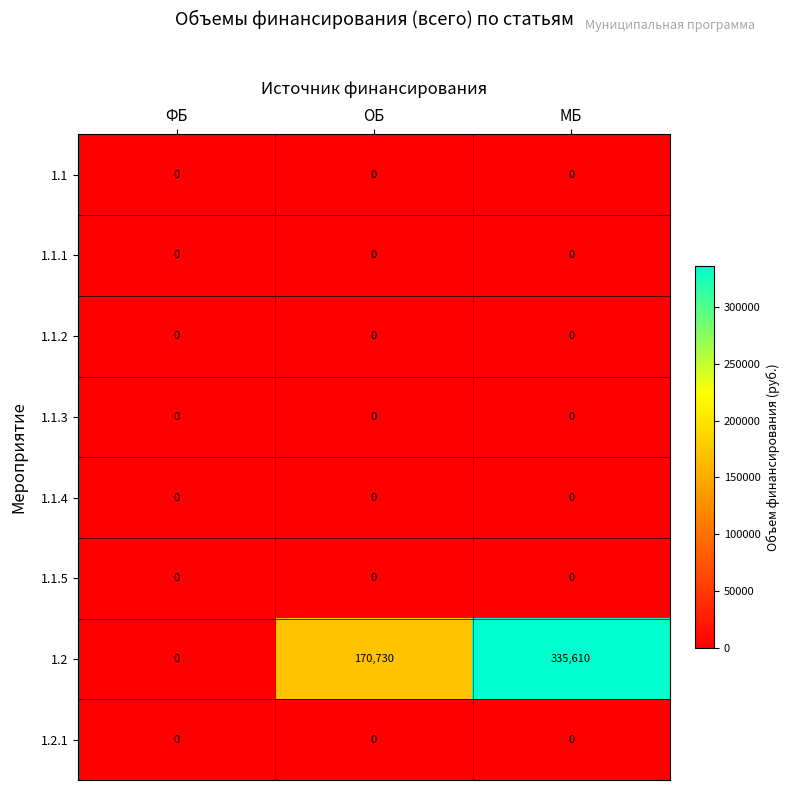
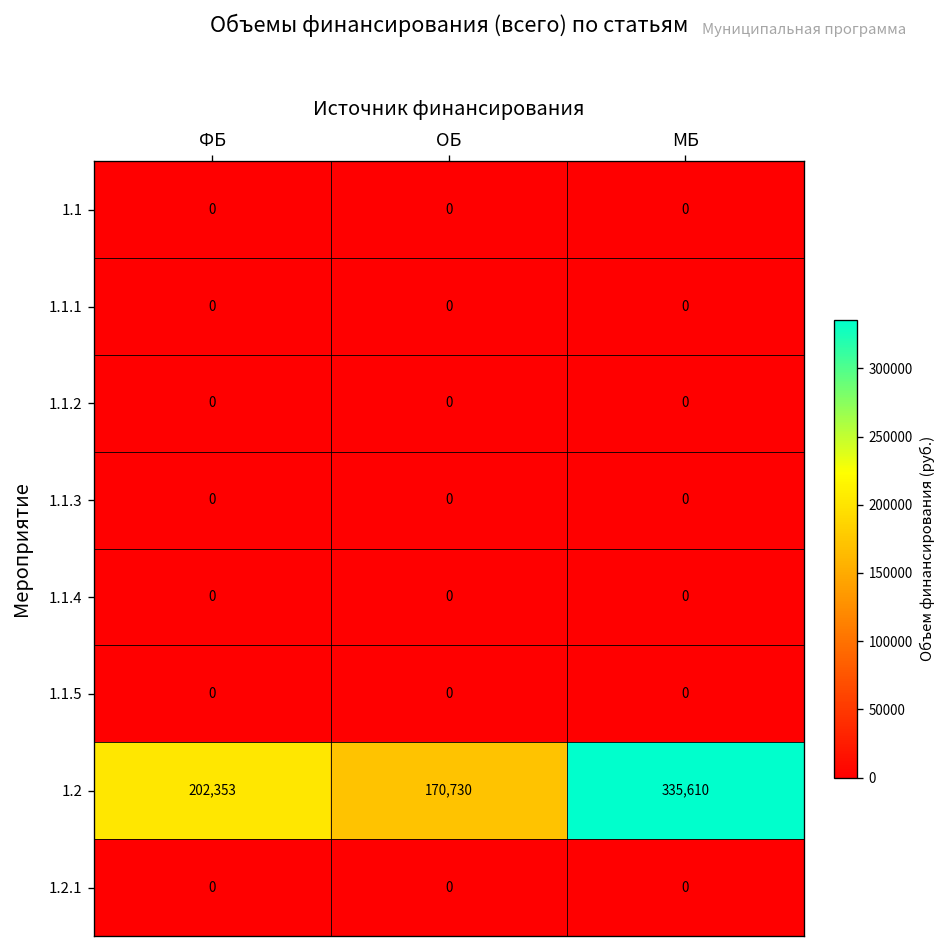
  {
    "1.1": {
      "ФБ": "0",
      "ОБ": "0",
      "МБ": "0"
    },
    "1.1.1": {
      "ФБ": "0",
      "ОБ": "0",
      "МБ": "0"
    },
    "1.1.2": {
      "ФБ": "0",
      "ОБ": "0",
      "МБ": "0"
    },
    "1.1.3": {
      "ФБ": "0",
      "ОБ": "0",
      "МБ": "0"
    },
    "1.1.4": {
      "ФБ": "0",
      "ОБ": "0",
      "МБ": "0"
    },
    "1.1.5": {
      "ФБ": "0",
      "ОБ": "0",
      "МБ": "0"
    },
    "1.2": {
-     "ФБ": "0",
+     "ФБ": "202,353",
      "ОБ": "170,730",
      "МБ": "335,610"
    },
    "1.2.1": {
      "ФБ": "0",
      "ОБ": "0",
      "МБ": "0"
    }
  }
